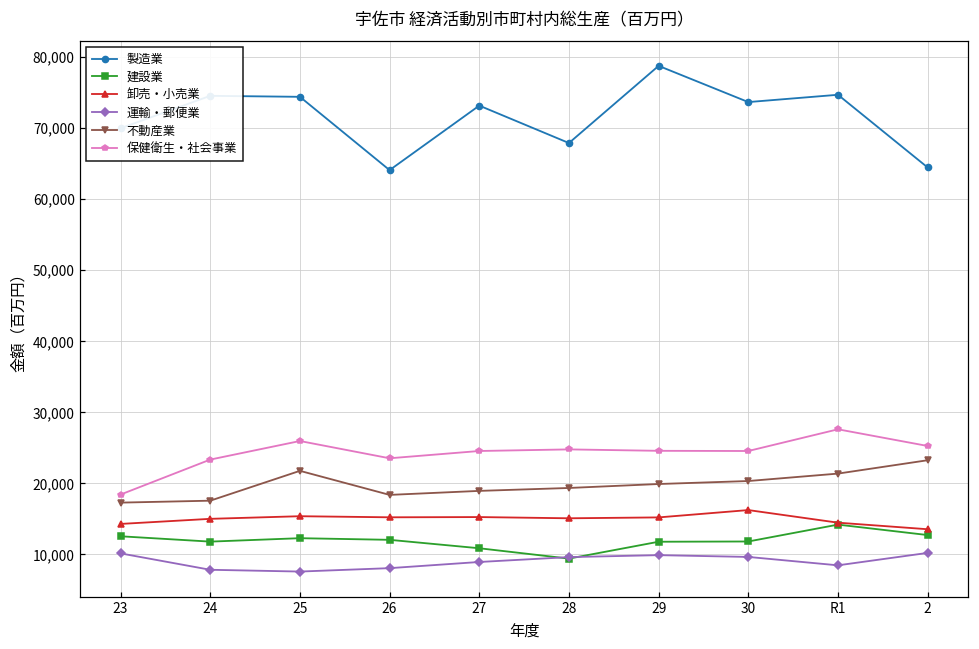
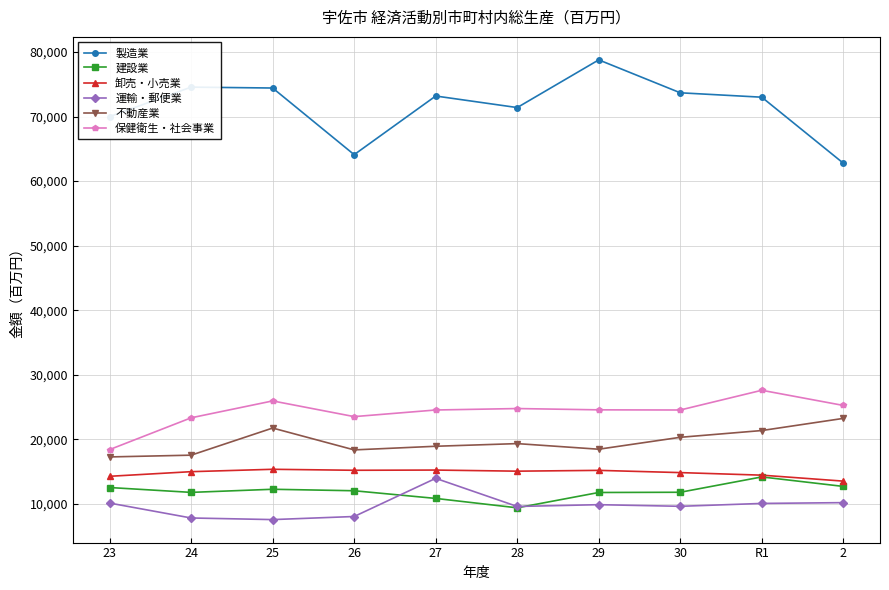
  {
    "製造業": {
      "25": "74,000",
      "26": "64,000",
      "27": "73,000",
-     "28": "68,000",
+     "28": "71,000",
      "29": "79,000",
      "30": "74,000",
-     "R1": "75,000",
-     "2": "64,000"
+     "R1": "73,000",
+     "2": "63,000"
    },
    "建設業": {
      "23": "13,000",
      "24": "12,000",
      "25": "12,000",
      "26": "12,000",
      "27": "11,000",
      "29": "12,000",
      "30": "12,000",
      "2": "13,000"
    },
    "卸売・小売業": {
      "23": "14,000",
      "24": "15,000",
      "25": "15,000",
      "26": "15,000",
      "27": "15,000",
      "28": "15,000",
      "29": "15,000",
-     "30": "16,000",
+     "30": "15,000",
      "2": "14,000"
    },
    "運輸・郵便業": {
      "23": "10,000",
      "24": "8,000",
      "25": "8,000",
      "26": "8,000",
-     "27": "9,000",
+     "27": "14,000",
      "29": "10,000",
      "30": "10,000",
-     "R1": "8,000",
+     "R1": "10,000",
      "2": "10,000"
    },
    "不動産業": {
      "23": "17,000",
      "24": "18,000",
      "25": "22,000",
      "26": "18,000",
      "27": "19,000",
      "28": "19,000",
-     "29": "20,000",
+     "29": "18,000",
      "30": "20,000",
      "R1": "21,000",
      "2": "23,000"
    },
    "保健衛生・社会事業": {
      "23": "18,000",
      "24": "23,000",
      "25": "26,000",
      "26": "24,000",
      "27": "25,000",
      "28": "25,000",
      "29": "25,000",
      "30": "25,000",
      "R1": "28,000",
      "2": "25,000"
    }
  }
